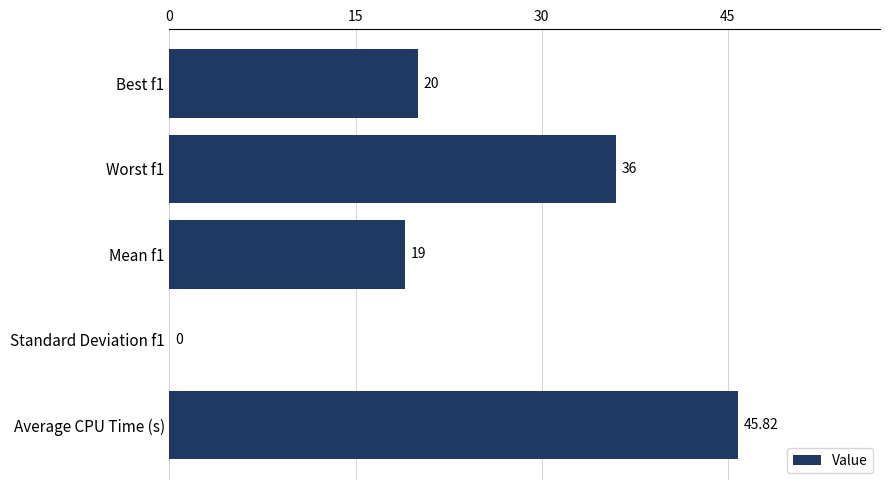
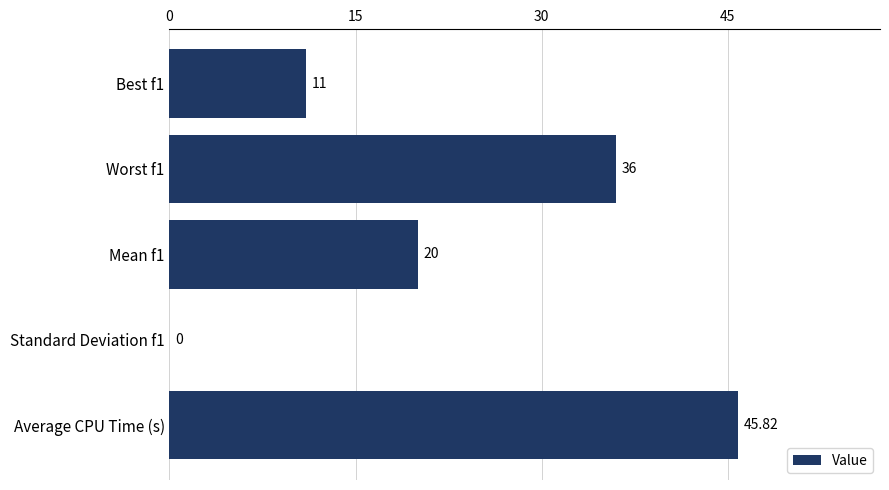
  {
-   "Best f1": 20,
+   "Best f1": 11,
    "Worst f1": 36,
-   "Mean f1": 19,
+   "Mean f1": 20,
    "Standard Deviation f1": 0,
    "Average CPU Time (s)": 45.82
  }
